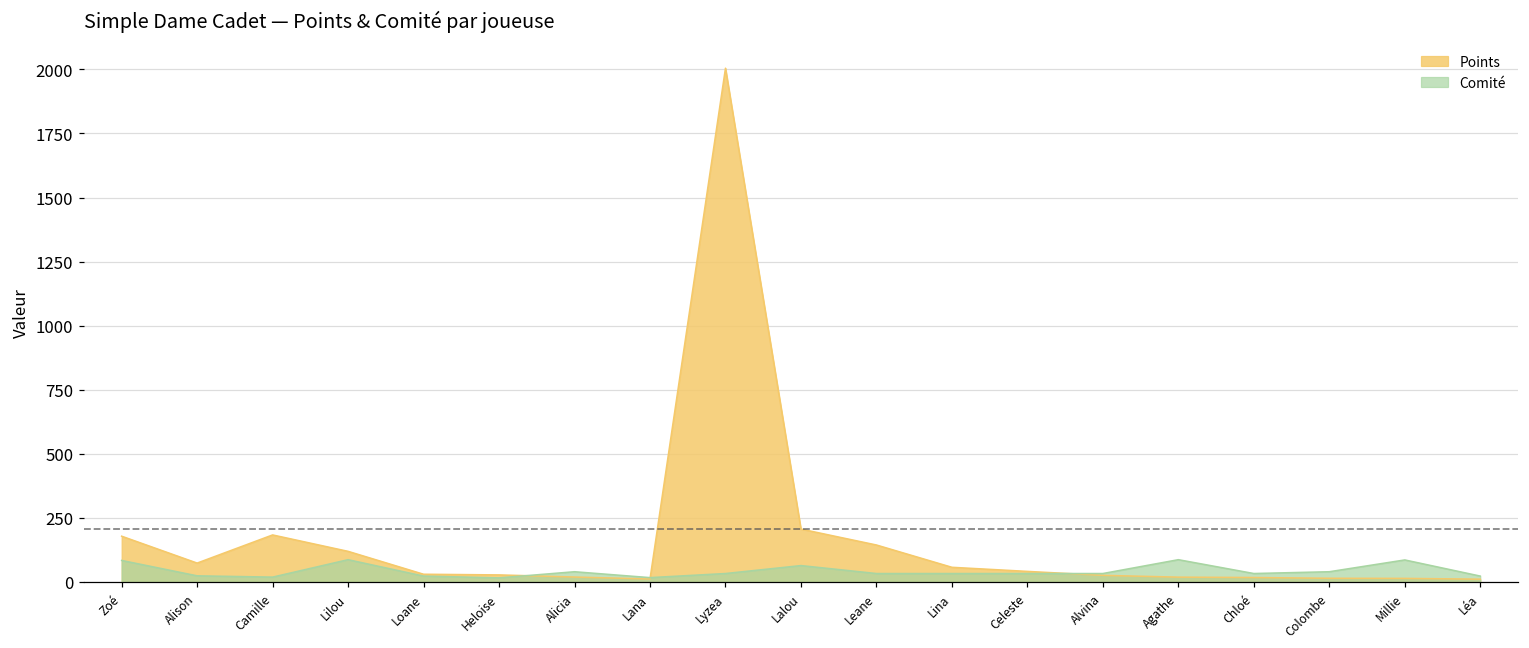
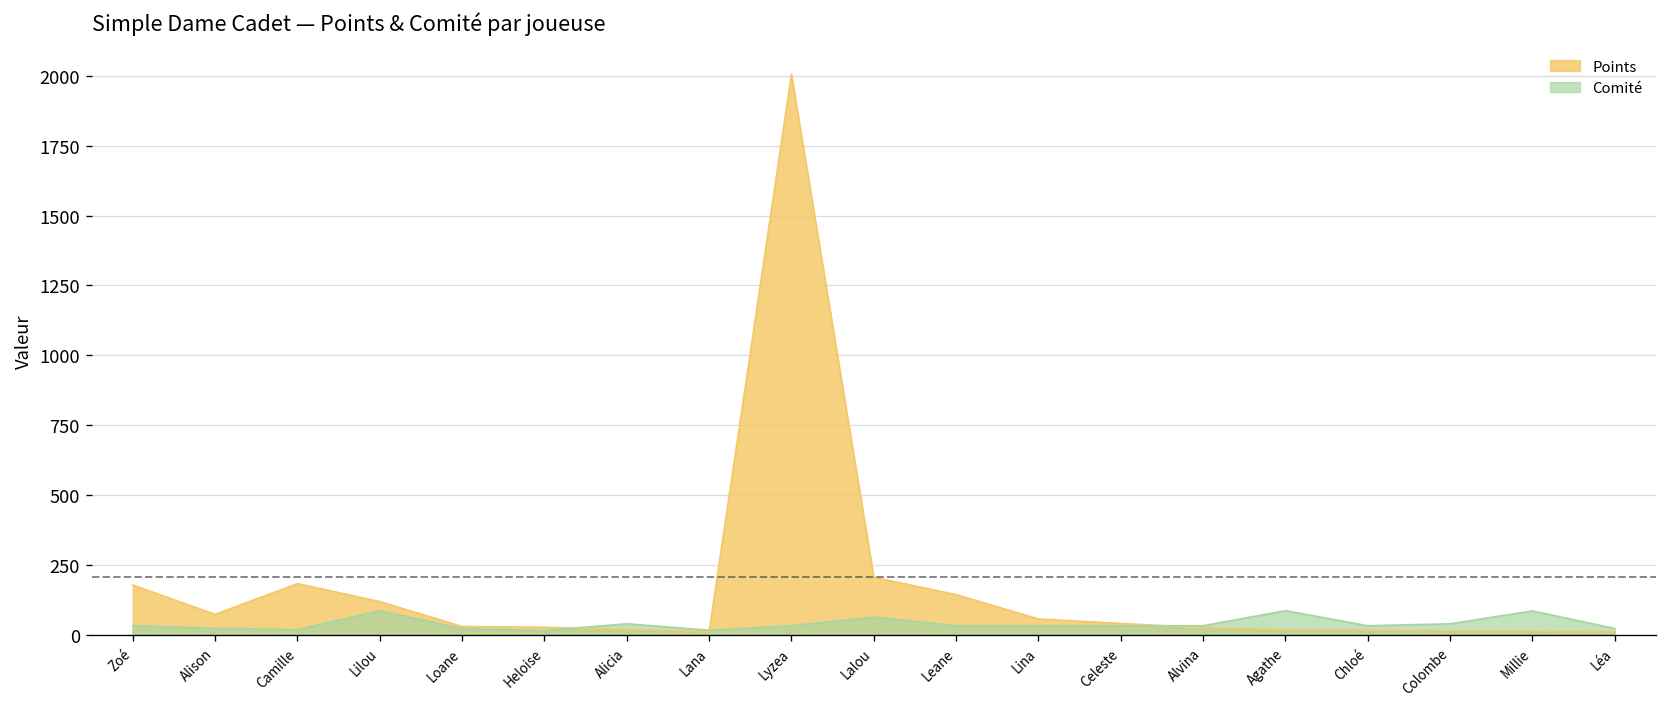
  {
    "Points": {
      "Zoé": 180,
      "Alison": 70,
      "Camille": 180,
      "Lilou": 120,
      "Heloise": 30,
      "Alicia": 20,
      "Lyzea": 2000,
      "Lalou": 210,
      "Leane": 140,
      "Lina": 60,
      "Agathe": 20,
      "Chloé": 20,
      "Colombe": 10,
      "Millie": 10,
      "Léa": 10
    },
    "Comité": {
-     "Zoé": 80,
+     "Zoé": 30,
      "Alison": 20,
      "Camille": 20,
      "Lilou": 90,
      "Heloise": 20,
      "Alicia": 40,
      "Lyzea": 30,
      "Lalou": 60,
      "Leane": 30,
      "Lina": 30,
      "Agathe": 90,
      "Chloé": 30,
      "Colombe": 40,
      "Millie": 90,
      "Léa": 20
    }
  }
